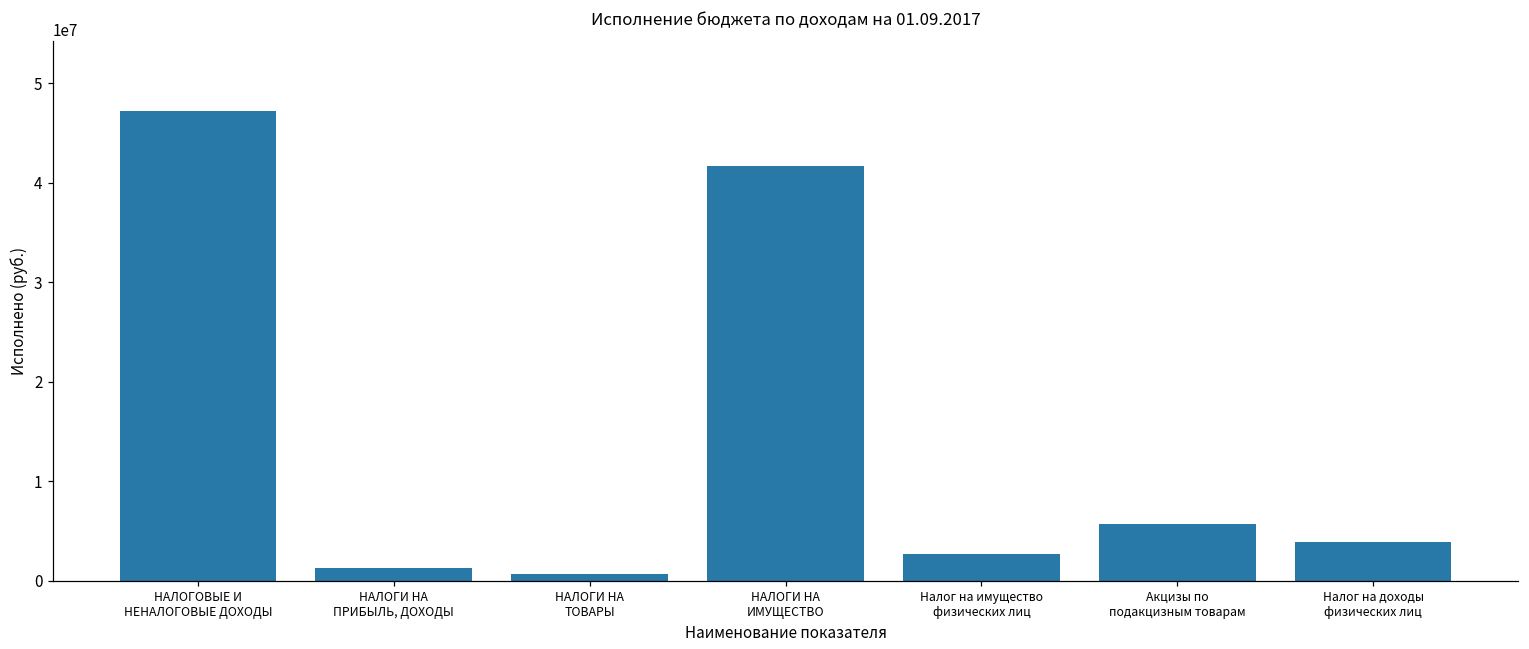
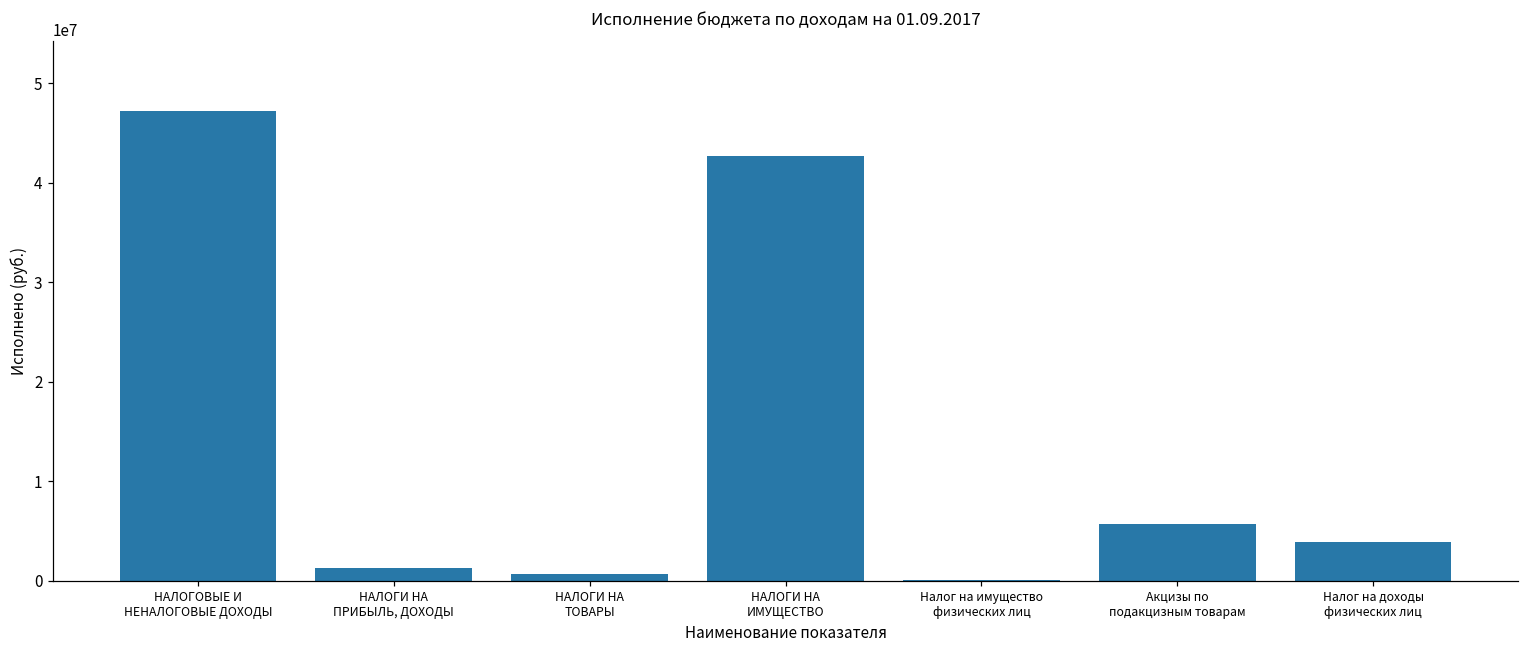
  {
    "НАЛОГОВЫЕ И НЕНАЛОГОВЫЕ ДОХОДЫ": 47000000,
    "НАЛОГИ НА ПРИБЫЛЬ, ДОХОДЫ": 1000000,
    "НАЛОГИ НА ТОВАРЫ": 1000000,
-   "НАЛОГИ НА ИМУЩЕСТВО": 42000000,
-   "Налог на имущество физических лиц": 3000000,
+   "НАЛОГИ НА ИМУЩЕСТВО": 43000000,
+   "Налог на имущество физических лиц": 0,
    "Акцизы по подакцизным товарам": 6000000,
    "Налог на доходы физических лиц": 4000000
  }
